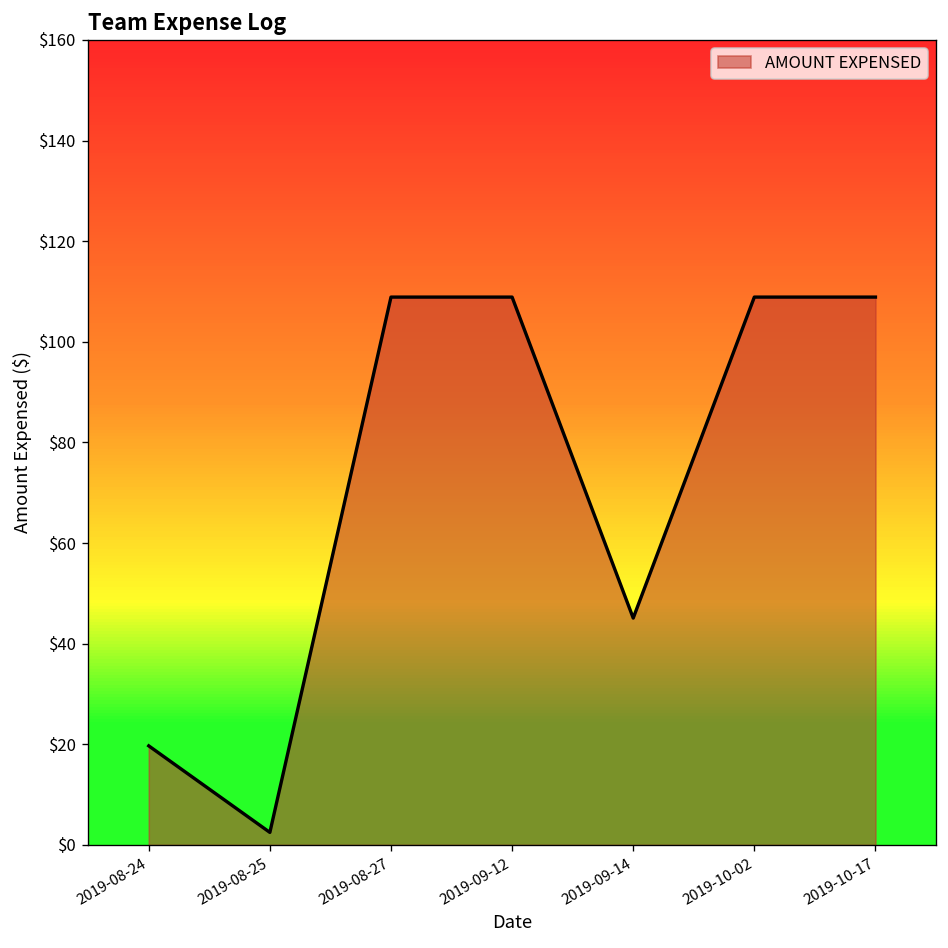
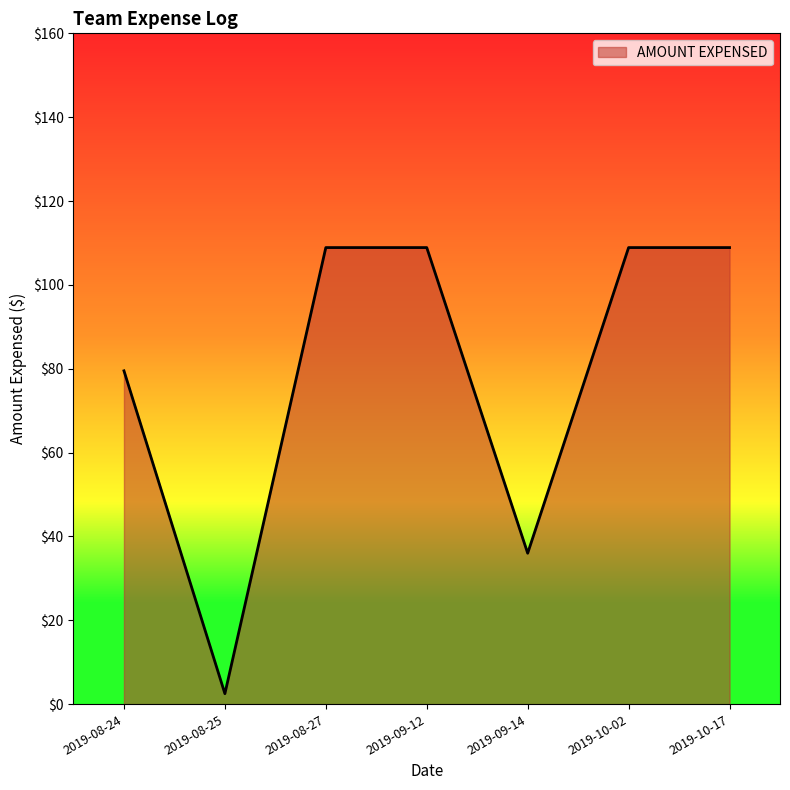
  {
-   "2019-08-24": "$20",
+   "2019-08-24": "$80",
    "2019-08-25": "$3",
    "2019-08-27": "$109",
    "2019-09-12": "$109",
-   "2019-09-14": "$45",
+   "2019-09-14": "$36",
    "2019-10-02": "$109",
    "2019-10-17": "$109"
  }
